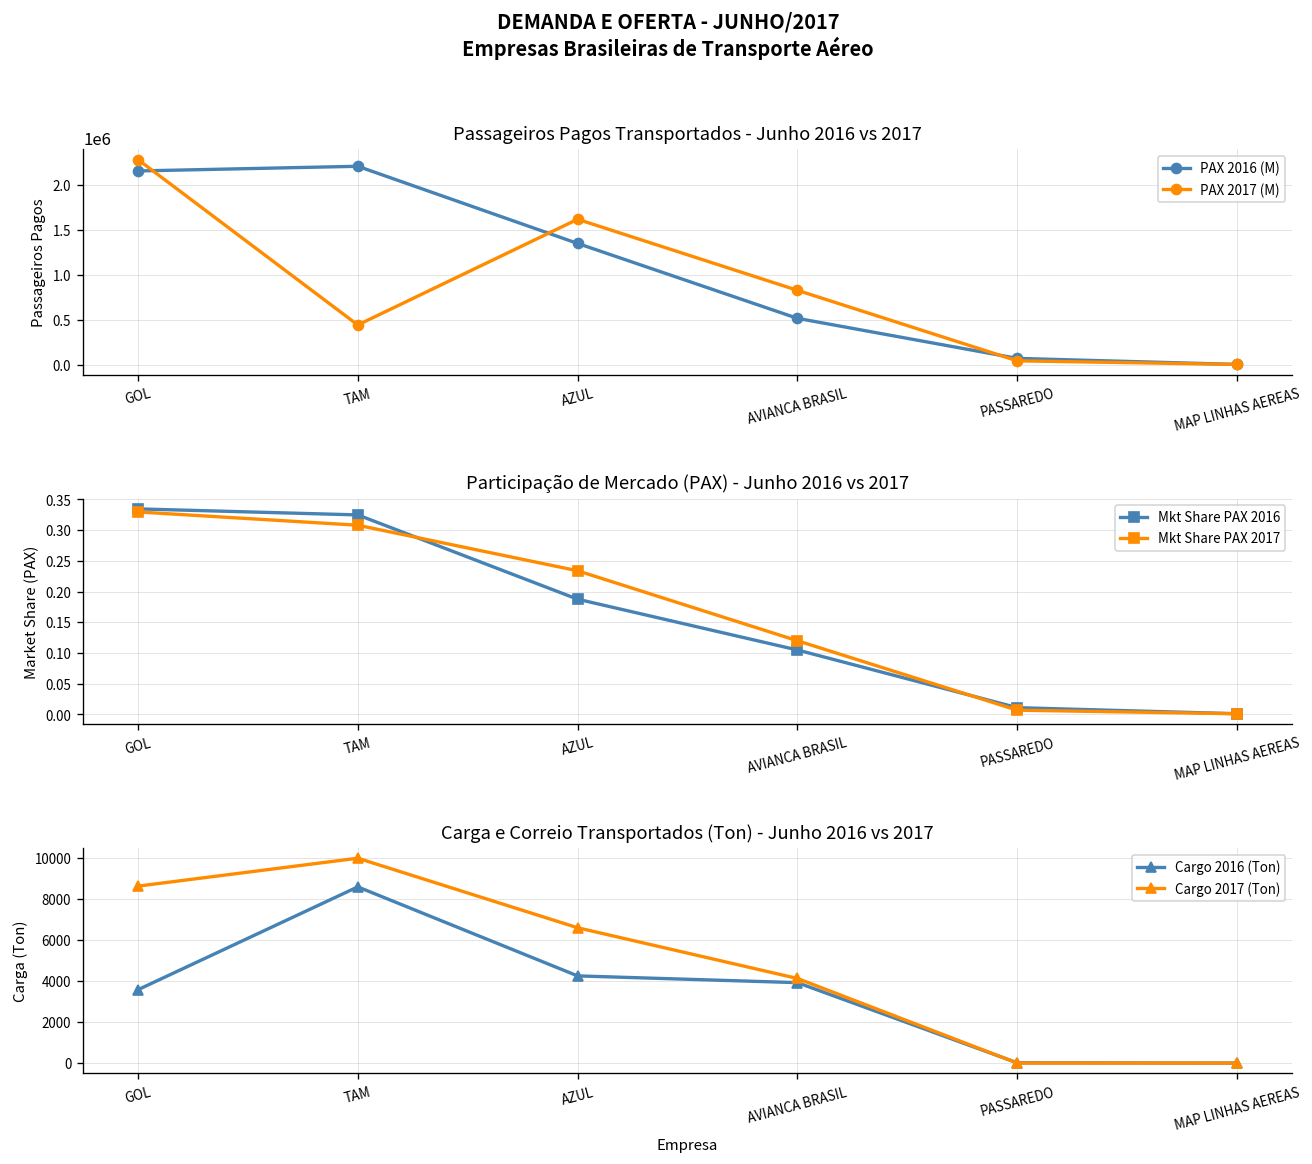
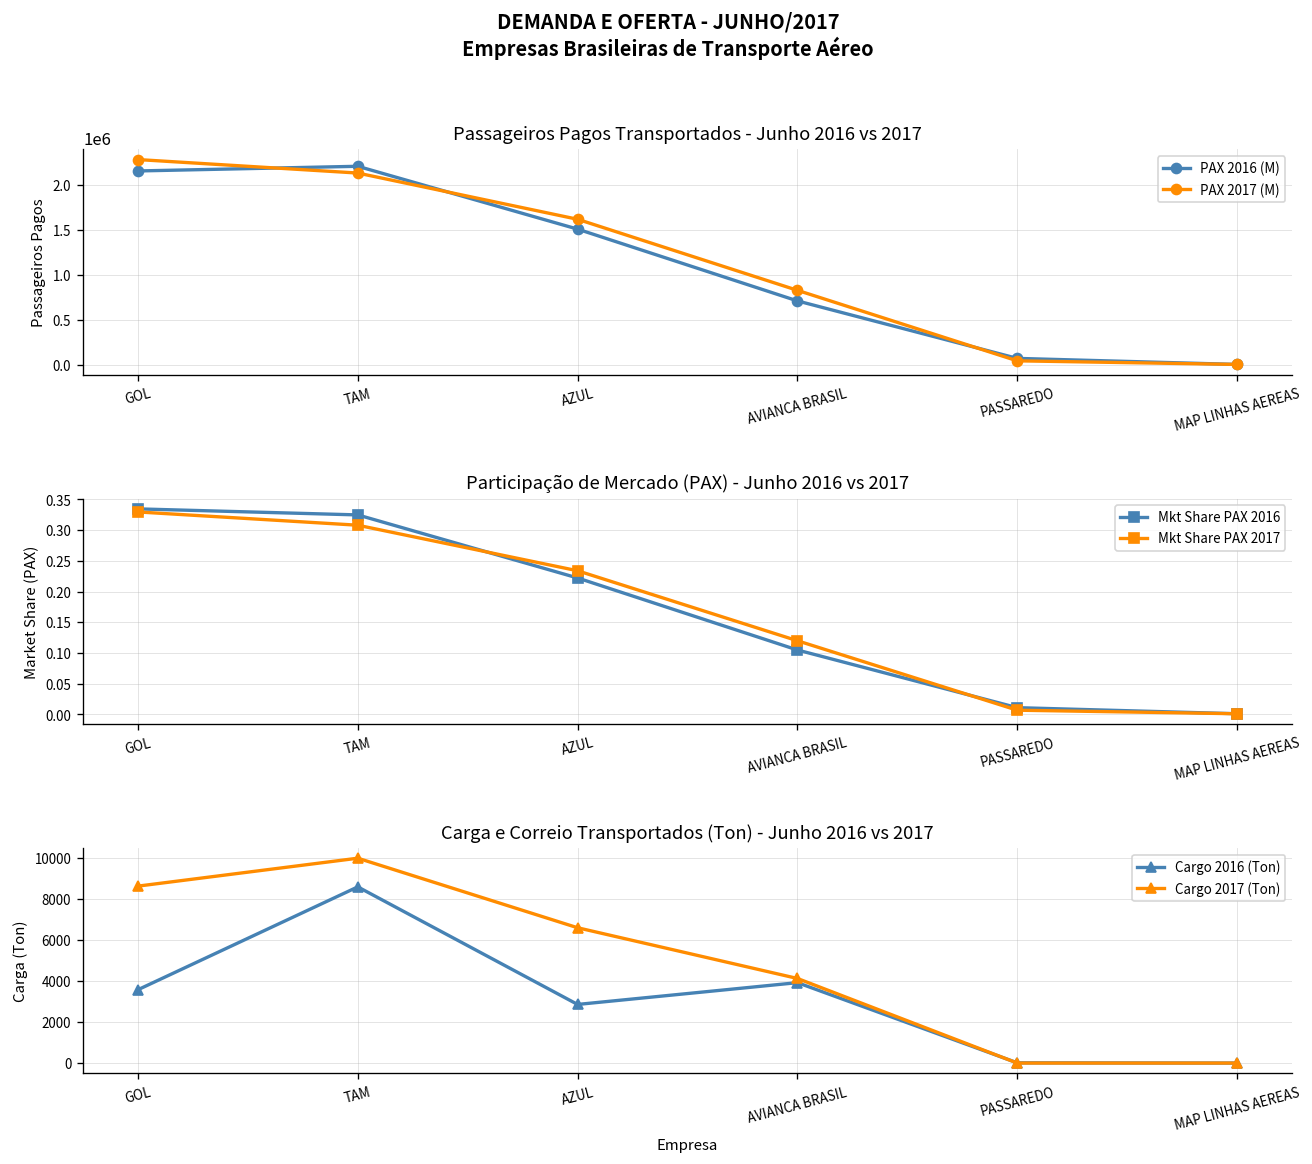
  {
    "Passageiros Pagos Transportados - Junho 2016 vs 2017": {
      "PAX 2016 (M)": {
        "GOL": 2200000,
        "TAM": 2200000,
-       "AZUL": 1300000,
-       "AVIANCA BRASIL": 500000
+       "AZUL": 1500000,
+       "AVIANCA BRASIL": 700000
      },
      "PAX 2017 (M)": {
        "GOL": 2300000,
-       "TAM": 400000,
+       "TAM": 2100000,
        "AZUL": 1600000,
        "AVIANCA BRASIL": 800000
      }
    },
    "Participação de Mercado (PAX) - Junho 2016 vs 2017": {
      "Mkt Share PAX 2016": {
        "GOL": 0.33,
        "TAM": 0.32,
-       "AZUL": 0.19,
+       "AZUL": 0.22,
        "AVIANCA BRASIL": 0.10
      },
      "Mkt Share PAX 2017": {
        "GOL": 0.33,
        "TAM": 0.31,
        "AZUL": 0.23,
        "AVIANCA BRASIL": 0.12
      }
    },
    "Carga e Correio Transportados (Ton) - Junho 2016 vs 2017": {
      "Cargo 2016 (Ton)": {
        "GOL": 3600,
        "TAM": 8600,
-       "AZUL": 4300,
+       "AZUL": 2900,
        "AVIANCA BRASIL": 3900
      },
      "Cargo 2017 (Ton)": {
        "GOL": 8600,
        "TAM": 10000,
        "AZUL": 6600,
        "AVIANCA BRASIL": 4100
      }
    }
  }
